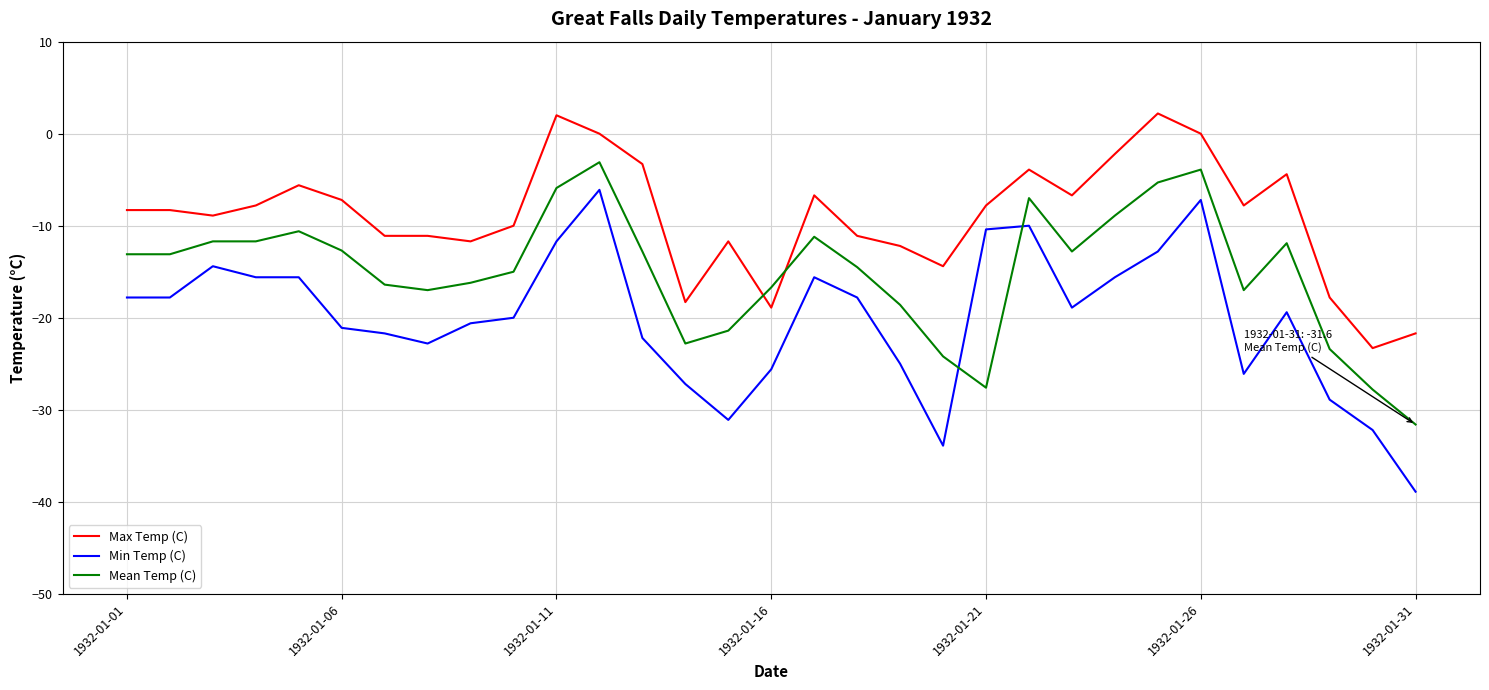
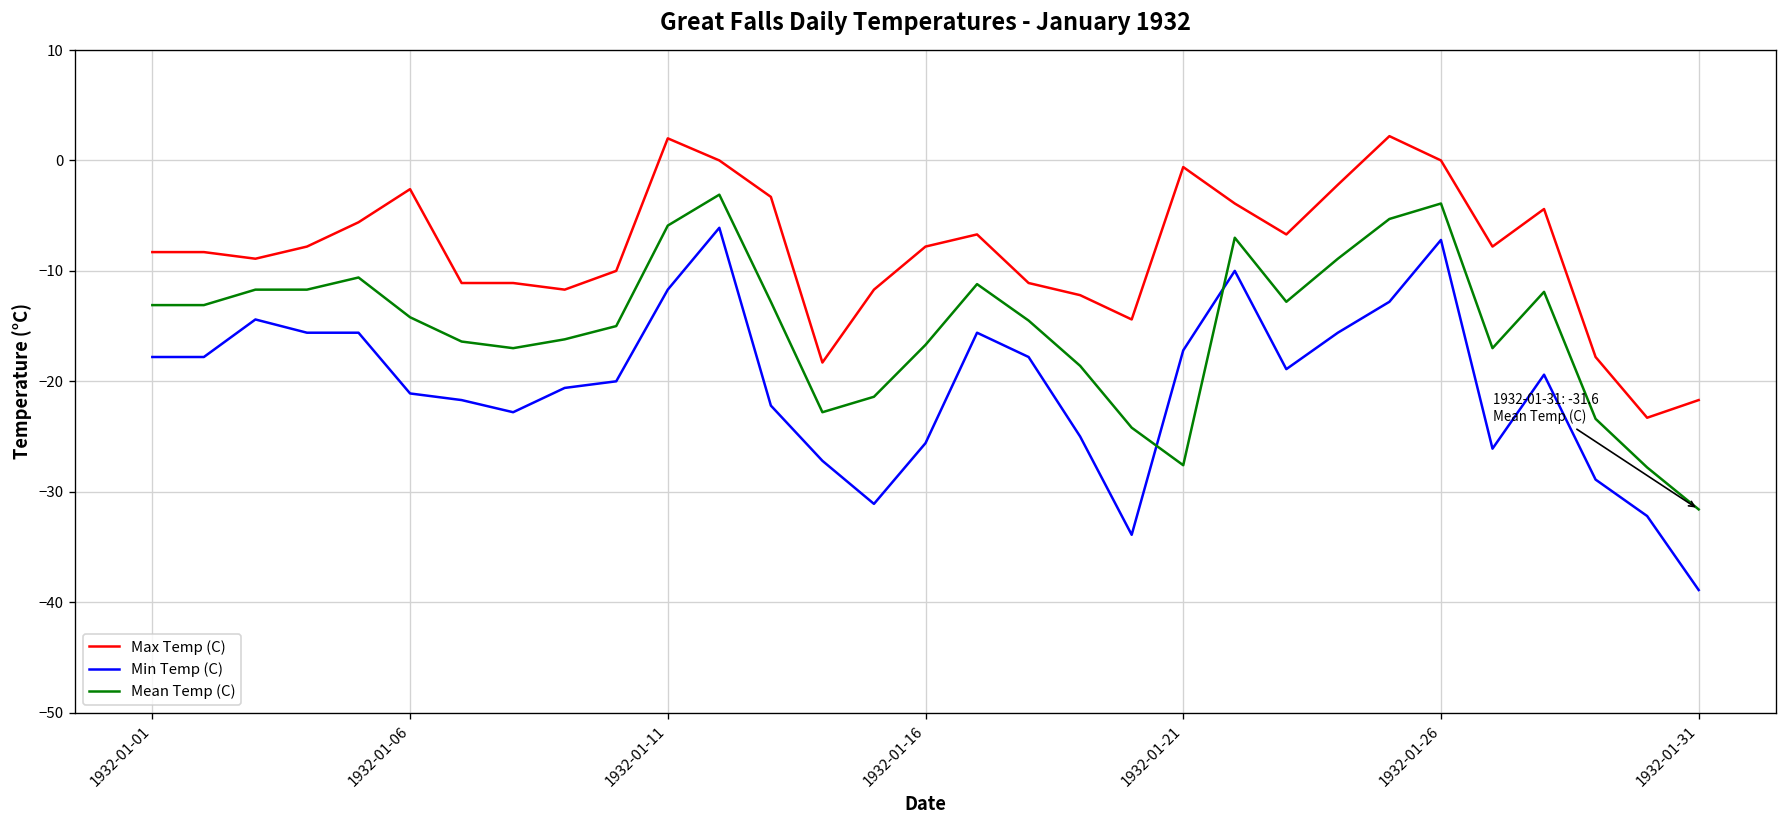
  {
    "Max Temp (C)": {
      "1932-01-01": -8,
-     "1932-01-06": -7,
+     "1932-01-06": -3,
      "1932-01-11": 2,
-     "1932-01-16": -19,
-     "1932-01-21": -8,
+     "1932-01-16": -8,
+     "1932-01-21": -1,
      "1932-01-26": 0,
      "1932-01-31": -22
    },
    "Min Temp (C)": {
      "1932-01-01": -18,
      "1932-01-06": -21,
      "1932-01-11": -12,
      "1932-01-16": -26,
-     "1932-01-21": -10,
+     "1932-01-21": -17,
      "1932-01-26": -7,
      "1932-01-31": -39
    },
    "Mean Temp (C)": {
      "1932-01-01": -13,
-     "1932-01-06": -13,
+     "1932-01-06": -14,
      "1932-01-11": -6,
      "1932-01-16": -17,
      "1932-01-21": -28,
      "1932-01-26": -4,
      "1932-01-31": -32
    }
  }
